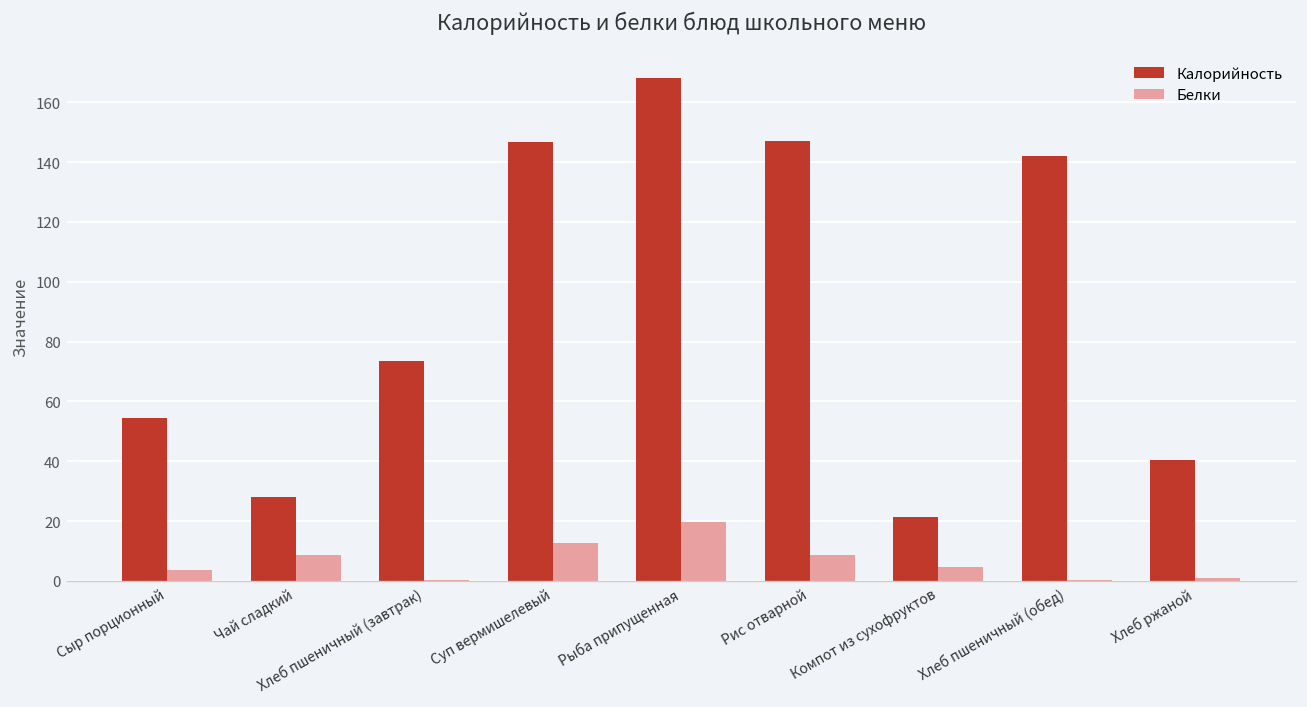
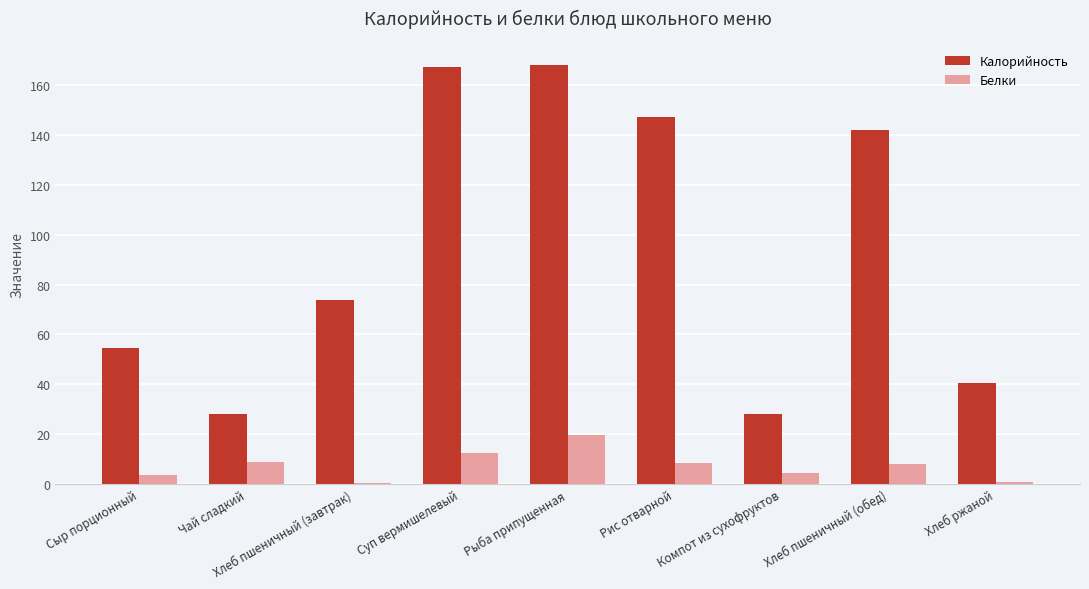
  {
    "Калорийность": {
      "Сыр порционный": 55,
      "Чай сладкий": 28,
      "Хлеб пшеничный (завтрак)": 74,
-     "Суп вермишелевый": 147,
+     "Суп вермишелевый": 167,
      "Рыба припущенная": 168,
      "Рис отварной": 147,
-     "Компот из сухофруктов": 22,
+     "Компот из сухофруктов": 28,
      "Хлеб пшеничный (обед)": 142,
      "Хлеб ржаной": 41
    },
    "Белки": {
      "Сыр порционный": 3,
      "Чай сладкий": 9,
      "Суп вермишелевый": 13,
      "Рыба припущенная": 20,
      "Рис отварной": 9,
      "Компот из сухофруктов": 5,
-     "Хлеб пшеничный (обед)": 0
+     "Хлеб пшеничный (обед)": 8
    }
  }
